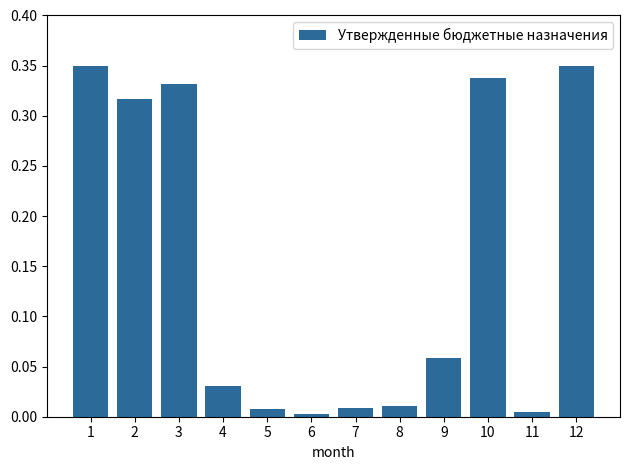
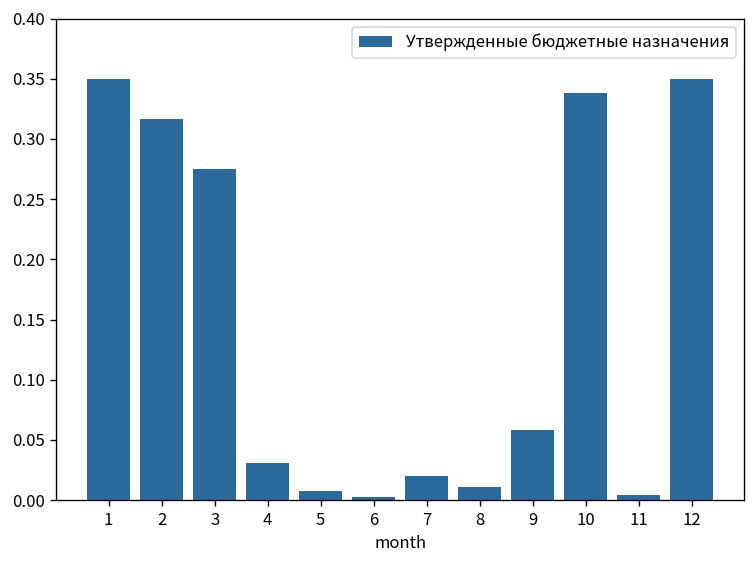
  {
    "1": 0.350,
    "2": 0.317,
-   "3": 0.332,
+   "3": 0.275,
    "4": 0.031,
    "5": 0.007,
    "6": 0.003,
-   "7": 0.009,
+   "7": 0.020,
    "8": 0.011,
    "9": 0.059,
    "10": 0.338,
    "11": 0.004,
    "12": 0.350
  }
